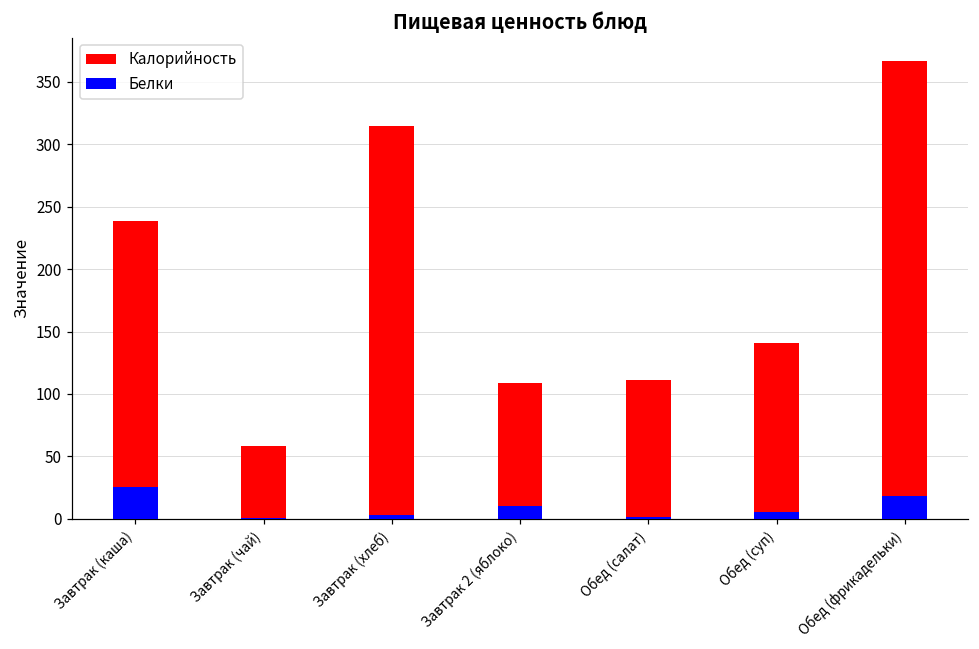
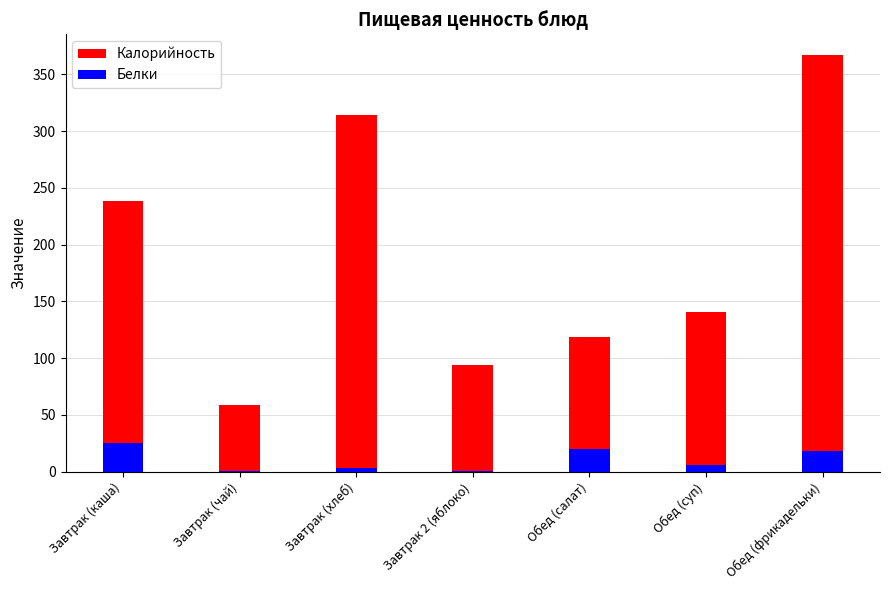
  {
    "Калорийность": {
      "Завтрак (каша)": 239,
      "Завтрак (чай)": 58,
      "Завтрак (хлеб)": 315,
-     "Завтрак 2 (яблоко)": 109,
-     "Обед (салат)": 111,
+     "Завтрак 2 (яблоко)": 94,
+     "Обед (салат)": 118,
      "Обед (суп)": 141,
      "Обед (фрикадельки)": 367
    },
    "Белки": {
-     "Завтрак 2 (яблоко)": 10,
-     "Обед (салат)": 1
+     "Завтрак 2 (яблоко)": 1,
+     "Обед (салат)": 20
    }
  }
